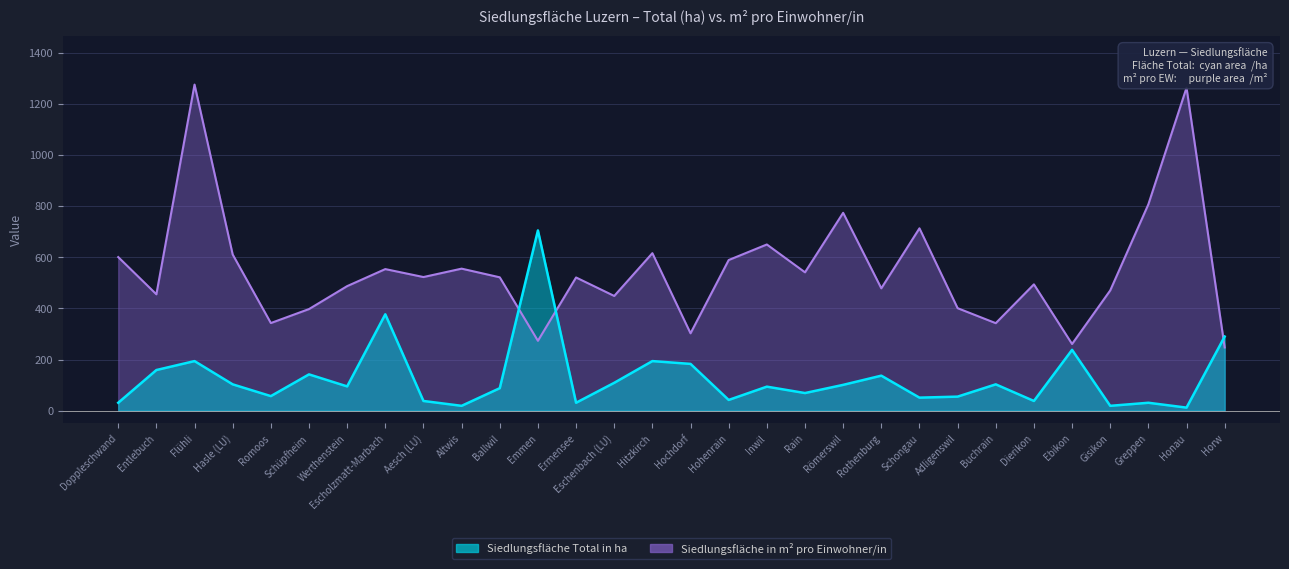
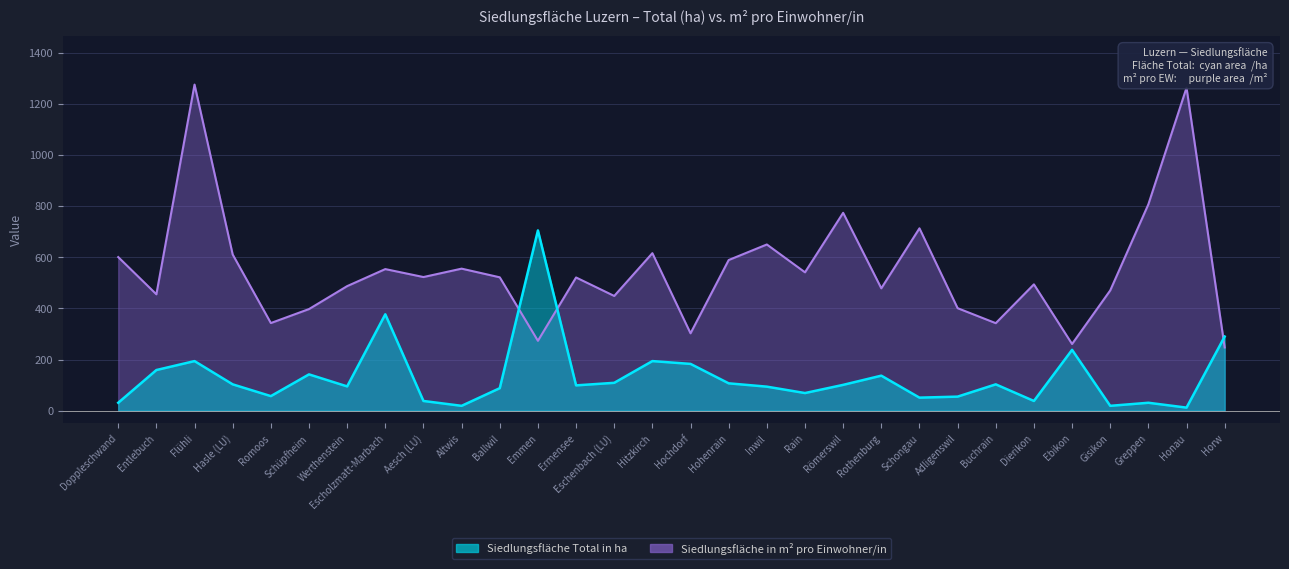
  {
    "Siedlungsfläche in m² pro Einwohner/in": {
      "Doppleschwand": 600,
      "Entlebuch": 460,
      "Flühli": 1280,
      "Hasle (LU)": 610,
      "Romoos": 340,
      "Schüpfheim": 400,
      "Werthenstein": 490,
      "Escholzmatt-Marbach": 550,
      "Aesch (LU)": 520,
      "Altwis": 560,
      "Ballwil": 520,
      "Emmen": 270,
      "Ermensee": 520,
      "Eschenbach (LU)": 450,
      "Hitzkirch": 620,
      "Hochdorf": 300,
      "Hohenrain": 590,
      "Inwil": 650,
      "Rain": 540,
      "Römerswil": 770,
      "Rothenburg": 480,
      "Schongau": 710,
      "Adligenswil": 400,
      "Buchrain": 340,
      "Dierikon": 490,
      "Ebikon": 260,
      "Gisikon": 470,
      "Greppen": 810,
      "Horw": 250
    },
    "Siedlungsfläche Total in ha": {
      "Doppleschwand": 30,
      "Entlebuch": 160,
      "Flühli": 190,
      "Hasle (LU)": 100,
      "Romoos": 60,
      "Schüpfheim": 140,
      "Werthenstein": 100,
      "Escholzmatt-Marbach": 380,
      "Aesch (LU)": 40,
      "Altwis": 20,
      "Ballwil": 90,
      "Emmen": 710,
-     "Ermensee": 30,
+     "Ermensee": 100,
      "Eschenbach (LU)": 110,
      "Hitzkirch": 190,
      "Hochdorf": 180,
-     "Hohenrain": 40,
+     "Hohenrain": 110,
      "Inwil": 90,
      "Rain": 70,
      "Römerswil": 100,
      "Rothenburg": 140,
      "Schongau": 50,
      "Adligenswil": 60,
      "Buchrain": 100,
      "Dierikon": 40,
      "Ebikon": 240,
      "Gisikon": 20,
      "Greppen": 30,
      "Honau": 10,
      "Horw": 290
    }
  }
